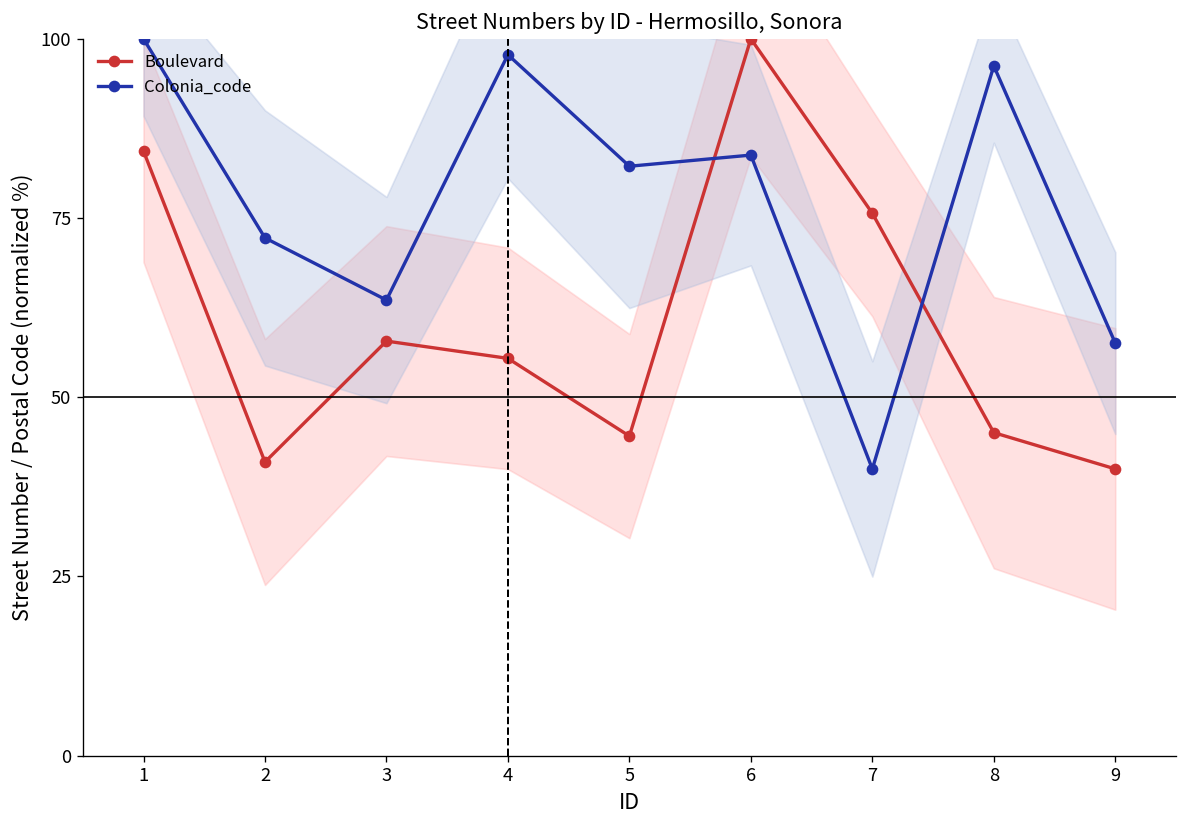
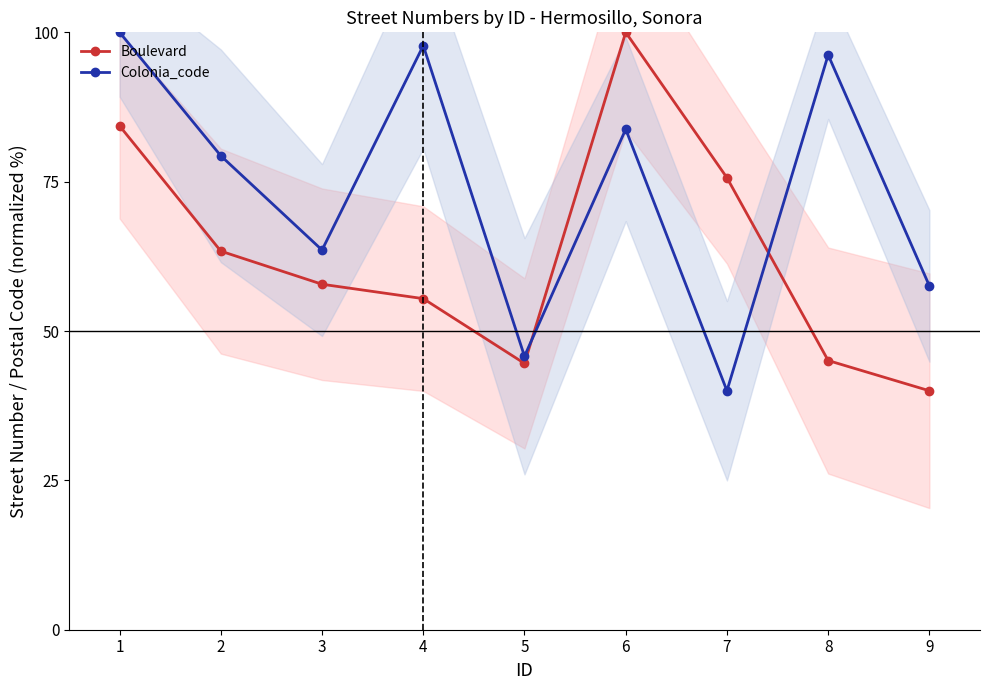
  {
    "Boulevard": {
      "1": 84,
-     "2": 41,
+     "2": 63,
      "3": 58,
      "4": 55,
      "5": 45,
      "6": 100,
      "7": 76,
      "8": 45,
      "9": 40
    },
    "Colonia_code": {
-     "2": 72,
+     "2": 79,
      "3": 64,
      "4": 98,
-     "5": 82,
+     "5": 46,
      "6": 84,
      "7": 40,
      "8": 96,
      "9": 58
    }
  }
